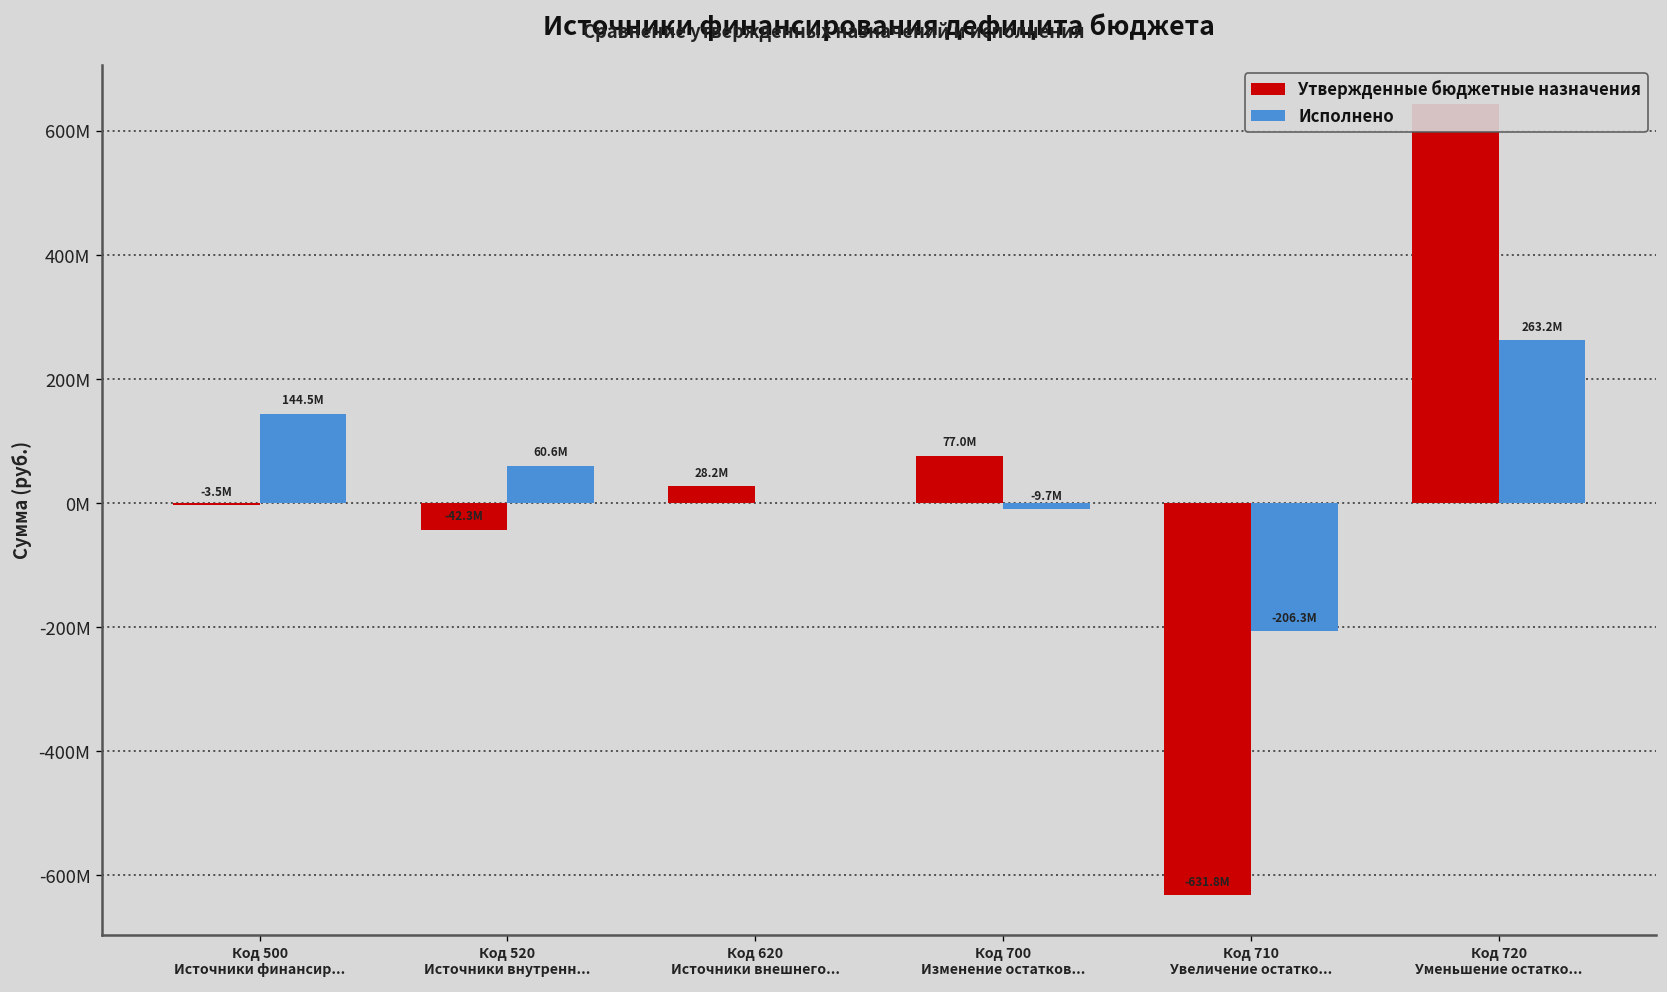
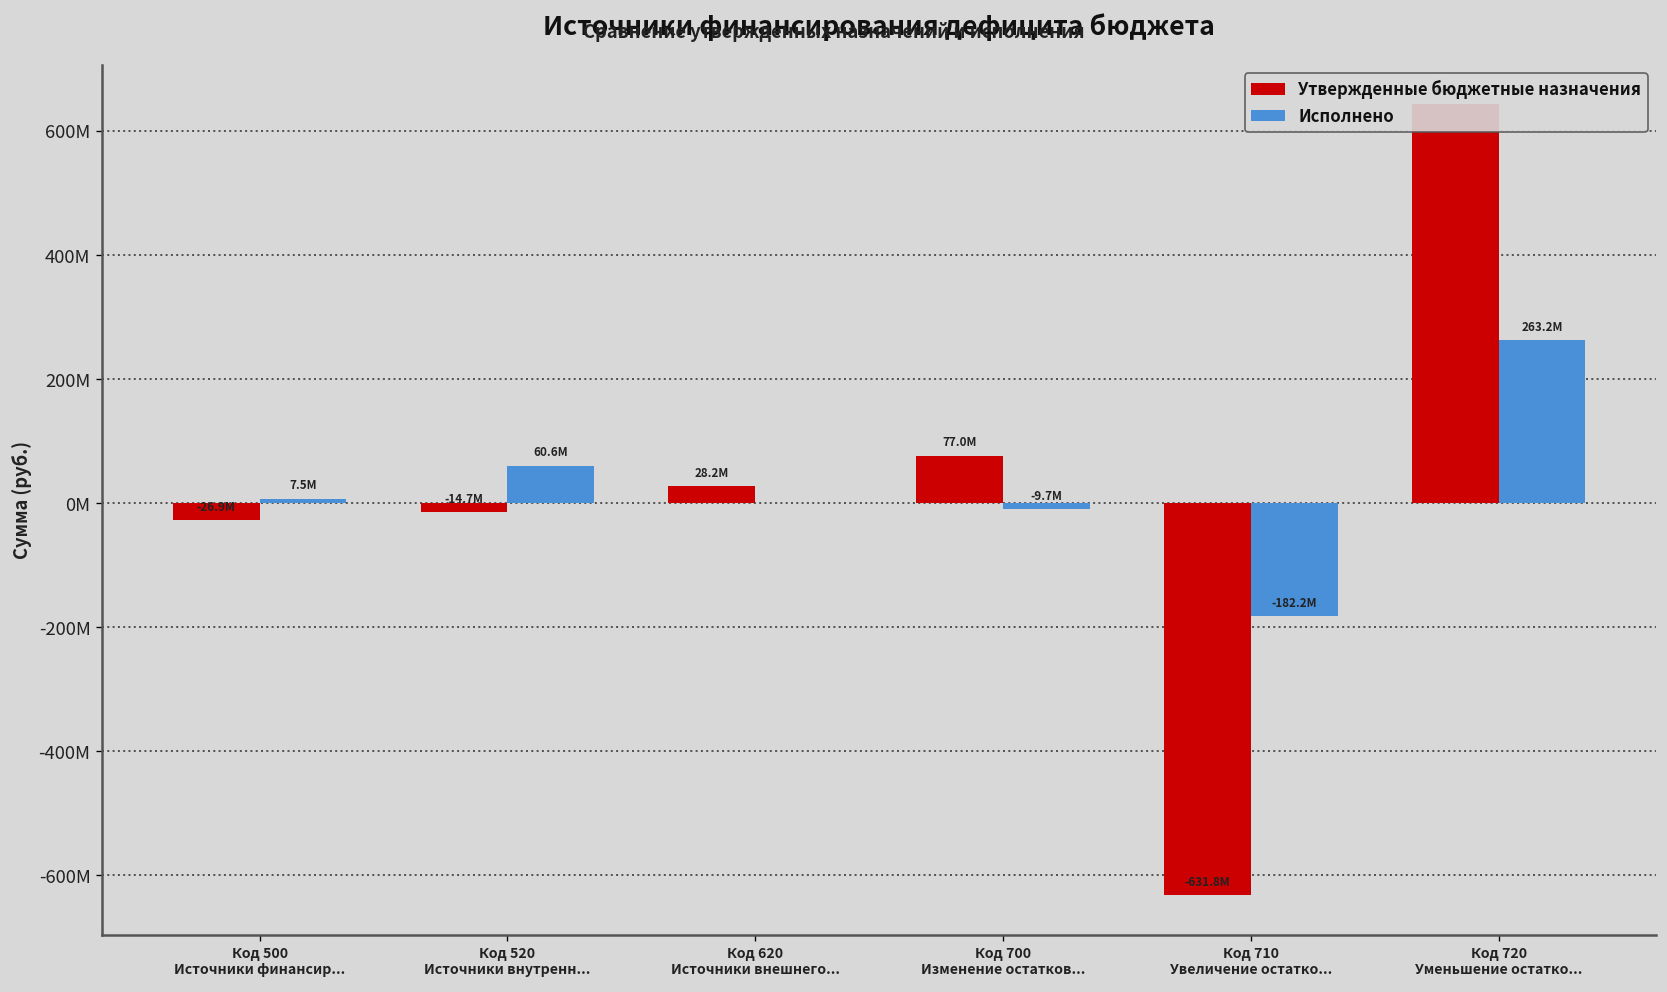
  {
    "Утвержденные бюджетные назначения": {
-     "Код 500 Источники финансир...": "-3.5M",
-     "Код 520 Источники внутренн...": "-42.3M",
+     "Код 500 Источники финансир...": "-26.9M",
+     "Код 520 Источники внутренн...": "-14.7M",
      "Код 620 Источники внешнего...": "28.2M",
      "Код 700 Изменение остатков...": "77.0M",
      "Код 710 Увеличение остатко...": "-631.8M"
    },
    "Исполнено": {
-     "Код 500 Источники финансир...": "144.5M",
+     "Код 500 Источники финансир...": "7.5M",
      "Код 520 Источники внутренн...": "60.6M",
      "Код 700 Изменение остатков...": "-9.7M",
-     "Код 710 Увеличение остатко...": "-206.3M",
+     "Код 710 Увеличение остатко...": "-182.2M",
      "Код 720 Уменьшение остатко...": "263.2M"
    }
  }
